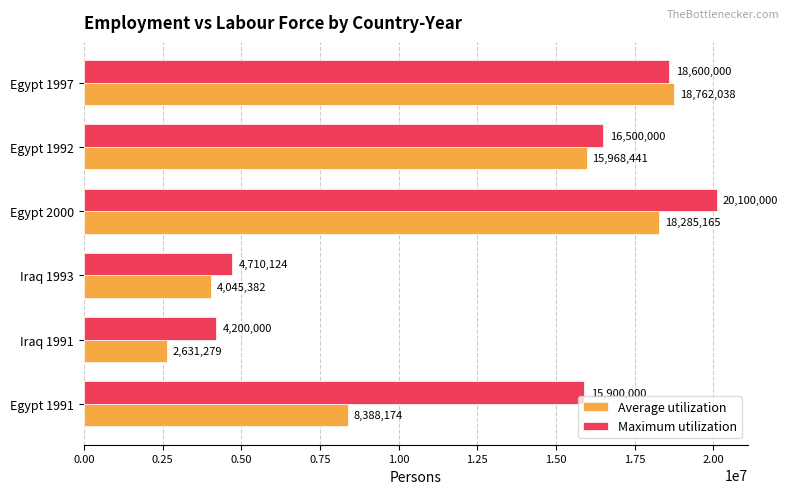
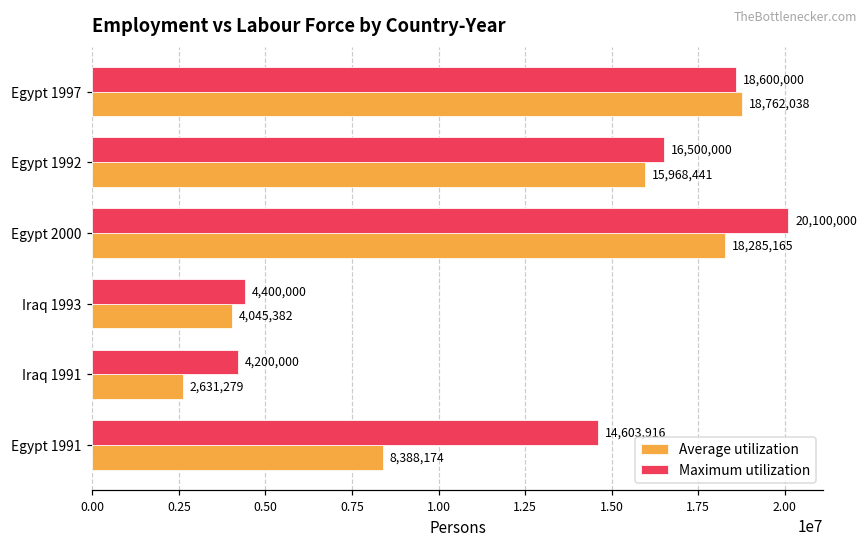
  {
    "Average utilization": {
      "Egypt 1997": "18,762,038",
      "Egypt 1992": "15,968,441",
      "Egypt 2000": "18,285,165",
      "Iraq 1993": "4,045,382",
      "Iraq 1991": "2,631,279",
      "Egypt 1991": "8,388,174"
    },
    "Maximum utilization": {
      "Egypt 1997": "18,600,000",
      "Egypt 1992": "16,500,000",
      "Egypt 2000": "20,100,000",
-     "Iraq 1993": "4,710,124",
+     "Iraq 1993": "4,400,000",
      "Iraq 1991": "4,200,000",
-     "Egypt 1991": "15900000"
+     "Egypt 1991": "14600000"
    }
  }
